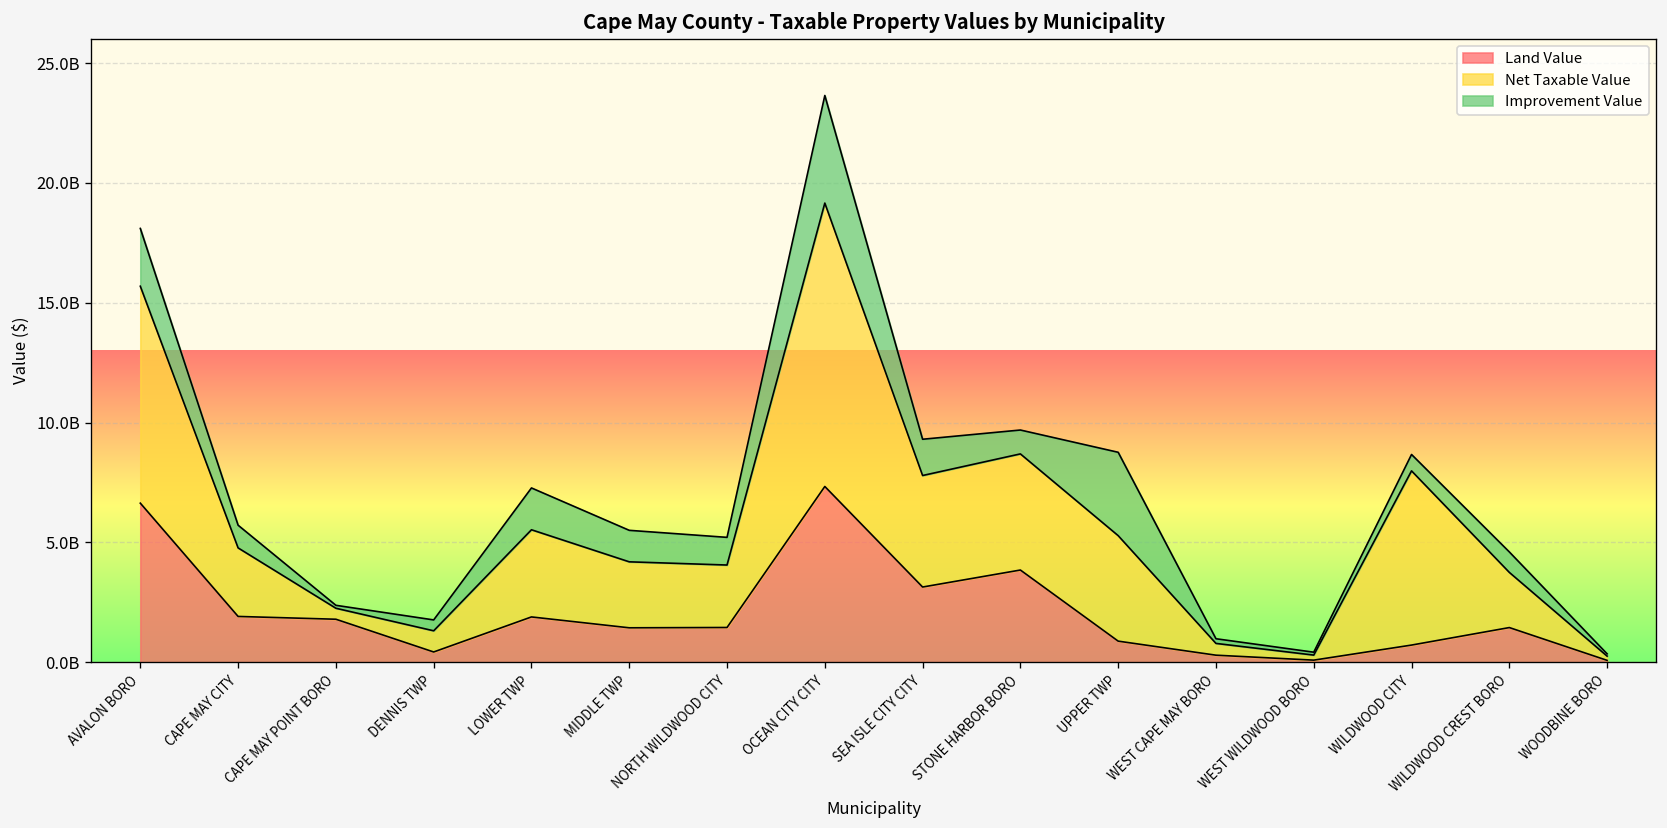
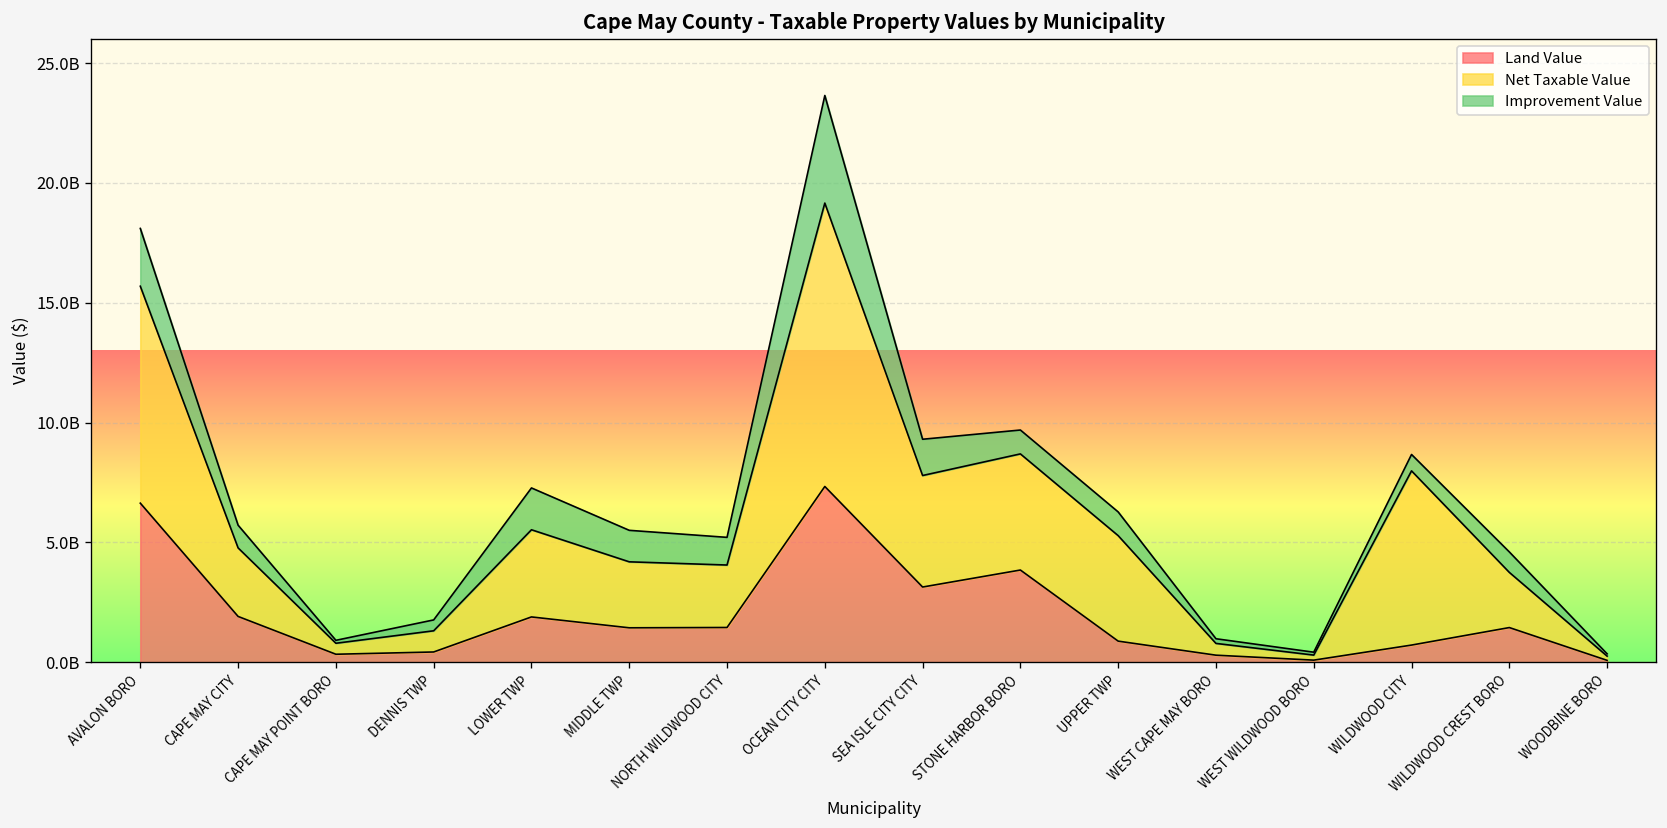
  {
    "Land Value": {
      "AVALON BORO": 6600000000,
      "CAPE MAY CITY": 1900000000,
-     "CAPE MAY POINT BORO": 1800000000,
+     "CAPE MAY POINT BORO": 300000000,
      "DENNIS TWP": 400000000,
      "LOWER TWP": 1900000000,
      "MIDDLE TWP": 1400000000,
      "NORTH WILDWOOD CITY": 1500000000,
      "OCEAN CITY CITY": 7300000000,
      "SEA ISLE CITY CITY": 3100000000,
      "STONE HARBOR BORO": 3800000000,
      "UPPER TWP": 900000000,
      "WEST CAPE MAY BORO": 300000000,
      "WEST WILDWOOD BORO": 100000000,
      "WILDWOOD CITY": 700000000,
      "WILDWOOD CREST BORO": 1400000000,
      "WOODBINE BORO": 100000000
    },
    "Net Taxable Value": {
      "AVALON BORO": 9100000000,
      "CAPE MAY CITY": 2900000000,
      "DENNIS TWP": 900000000,
      "LOWER TWP": 3600000000,
      "MIDDLE TWP": 2800000000,
      "NORTH WILDWOOD CITY": 2600000000,
      "OCEAN CITY CITY": 11800000000,
      "SEA ISLE CITY CITY": 4700000000,
      "STONE HARBOR BORO": 4800000000,
      "UPPER TWP": 4400000000,
      "WEST CAPE MAY BORO": 500000000,
      "WILDWOOD CITY": 7300000000,
      "WILDWOOD CREST BORO": 2300000000
    },
    "Improvement Value": {
      "AVALON BORO": 2400000000,
      "CAPE MAY CITY": 900000000,
      "DENNIS TWP": 500000000,
      "LOWER TWP": 1700000000,
      "MIDDLE TWP": 1300000000,
      "NORTH WILDWOOD CITY": 1200000000,
      "OCEAN CITY CITY": 4500000000,
      "SEA ISLE CITY CITY": 1500000000,
      "STONE HARBOR BORO": 1000000000,
-     "UPPER TWP": 3500000000,
+     "UPPER TWP": 1000000000,
      "WEST CAPE MAY BORO": 200000000,
      "WILDWOOD CITY": 700000000,
      "WILDWOOD CREST BORO": 900000000
    }
  }
